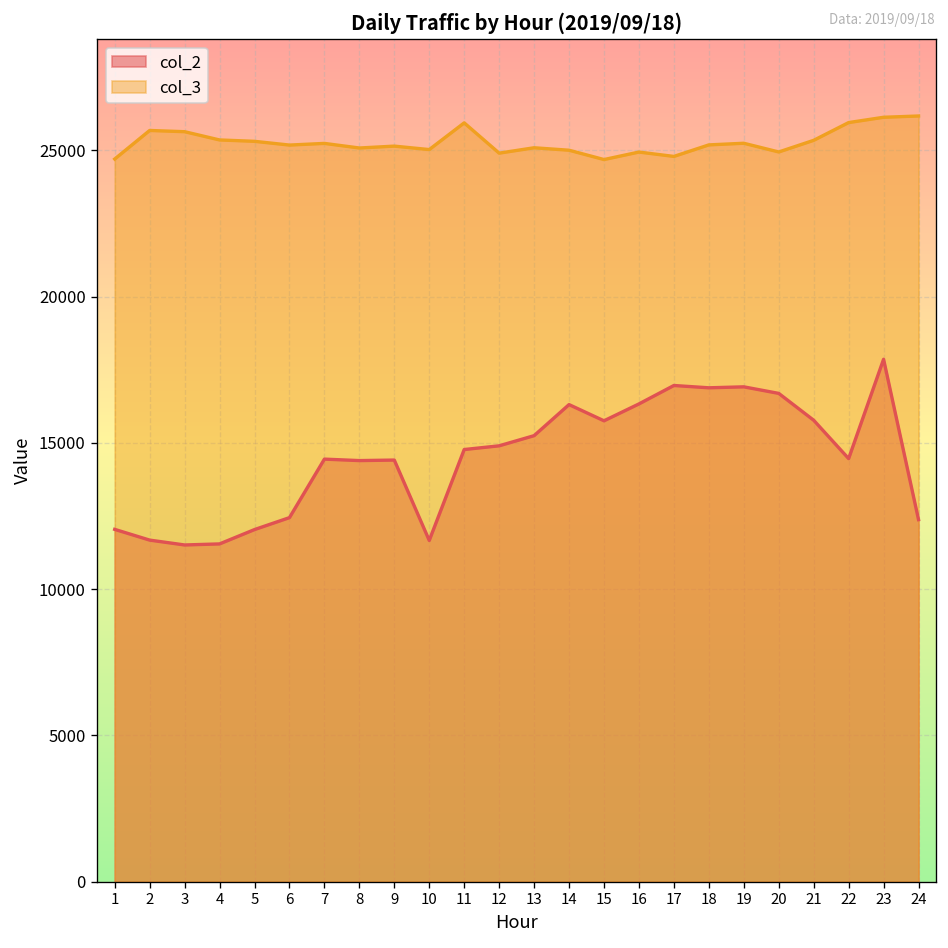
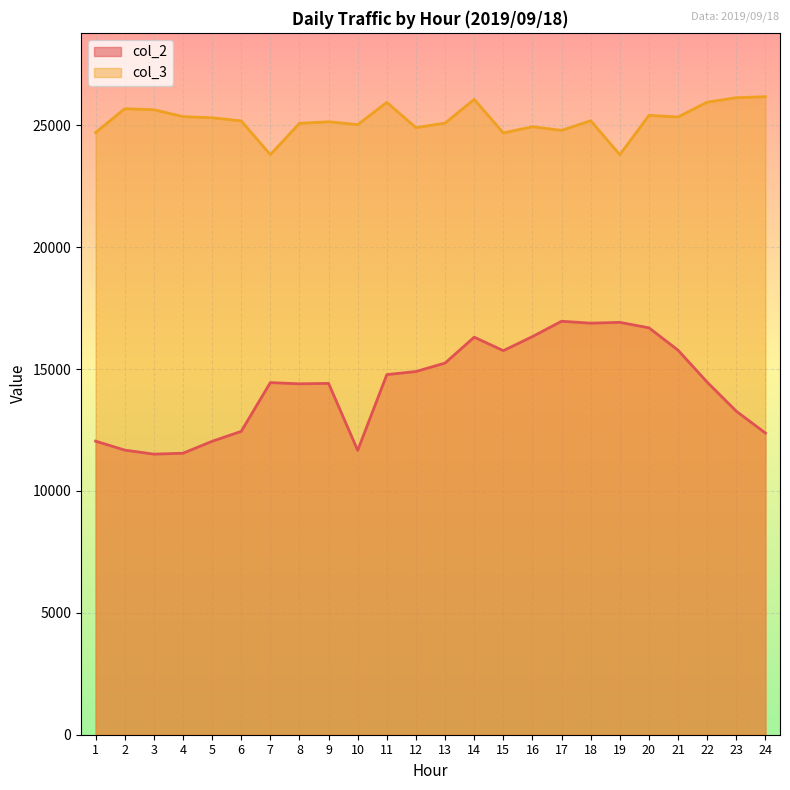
  {
    "col_2": {
      "1": 12000,
      "2": 11700,
      "3": 11500,
      "4": 11500,
      "5": 12000,
      "6": 12400,
      "7": 14400,
      "8": 14400,
      "9": 14400,
      "10": 11700,
      "11": 14800,
      "12": 14900,
      "13": 15200,
      "14": 16300,
      "15": 15800,
      "16": 16300,
      "17": 17000,
      "18": 16900,
      "19": 16900,
      "20": 16700,
      "21": 15800,
      "22": 14500,
-     "23": 17900,
+     "23": 13300,
      "24": 12400
    },
    "col_3": {
      "1": 24700,
      "2": 25700,
      "3": 25600,
      "4": 25400,
      "5": 25300,
      "6": 25200,
-     "7": 25200,
+     "7": 23800,
      "8": 25100,
      "9": 25100,
      "10": 25000,
      "11": 25900,
      "12": 24900,
      "13": 25100,
-     "14": 25000,
+     "14": 26100,
      "15": 24700,
      "16": 24900,
      "17": 24800,
      "18": 25200,
-     "19": 25200,
-     "20": 24900,
+     "19": 23800,
+     "20": 25400,
      "21": 25300,
      "22": 25900,
      "23": 26100,
      "24": 26200
    }
  }
